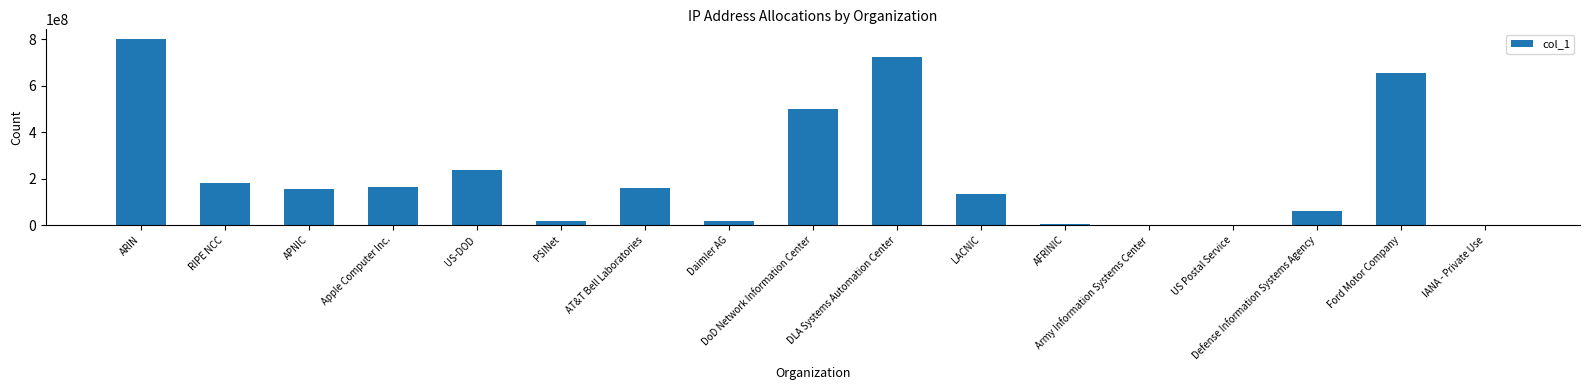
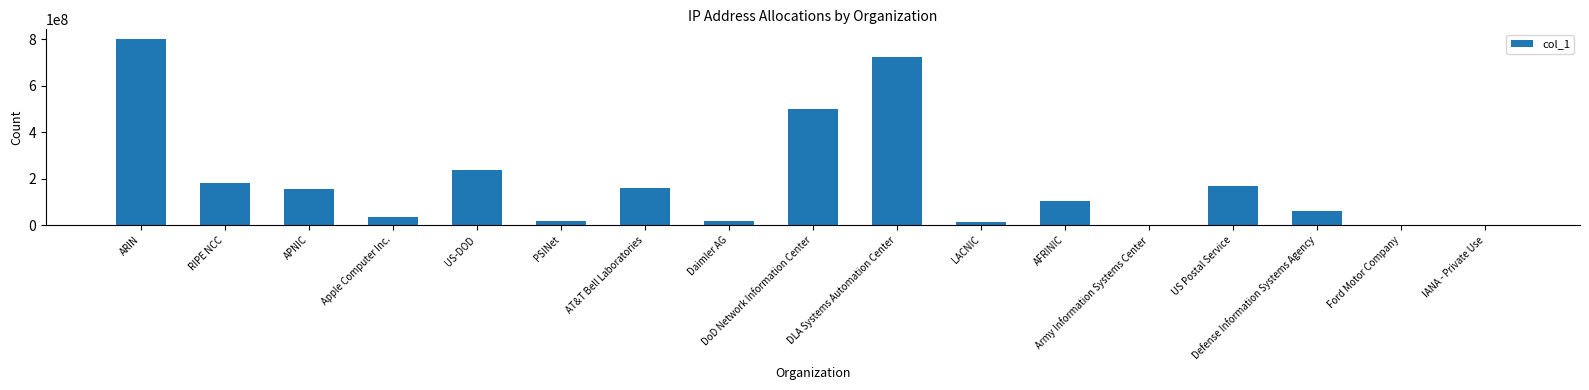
  {
    "ARIN": 800000000,
    "RIPE NCC": 180000000,
    "APNIC": 160000000,
-   "Apple Computer Inc.": 160000000,
+   "Apple Computer Inc.": 30000000,
    "US-DOD": 240000000,
    "PSINet": 20000000,
    "AT&T Bell Laboratories": 160000000,
    "Daimler AG": 20000000,
    "DoD Network Information Center": 500000000,
    "DLA Systems Automation Center": 720000000,
-   "LACNIC": 130000000,
-   "AFRINIC": 0,
-   "US Postal Service": 0,
+   "LACNIC": 10000000,
+   "AFRINIC": 100000000,
+   "US Postal Service": 170000000,
    "Defense Information Systems Agency": 60000000,
-   "Ford Motor Company": 650000000
+   "Ford Motor Company": 0
  }
